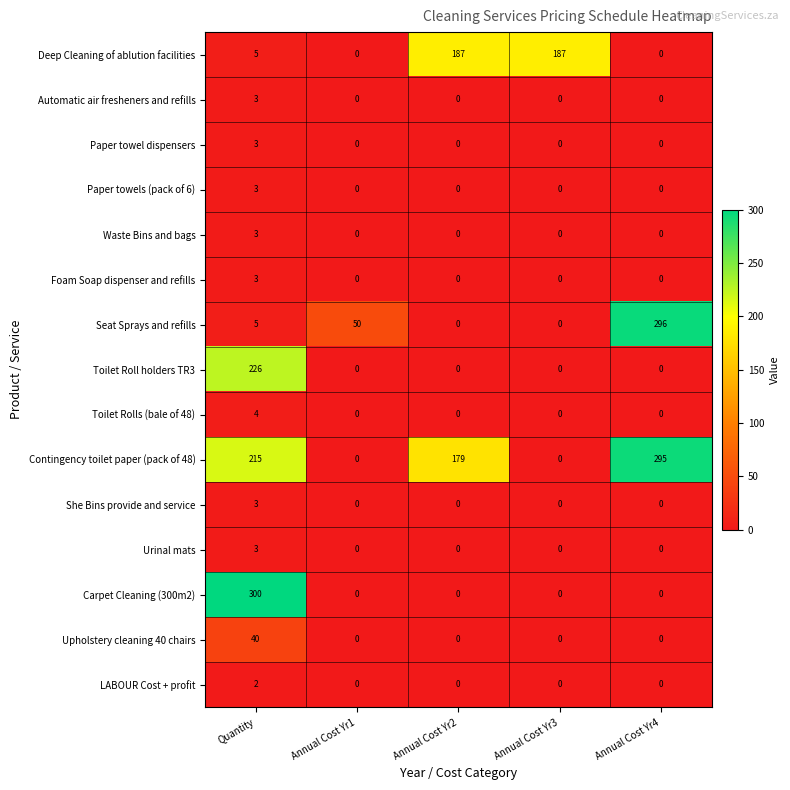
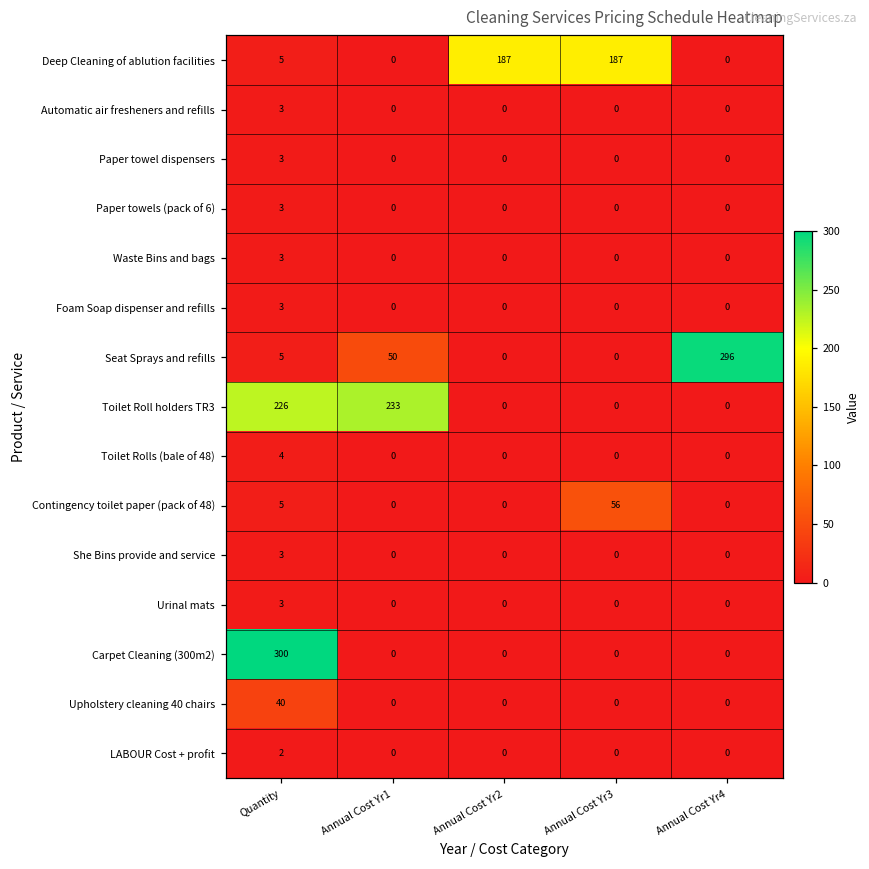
  {
    "Deep Cleaning of ablution facilities": {
      "Quantity": 5,
      "Annual Cost Yr1": 0,
      "Annual Cost Yr2": 187,
      "Annual Cost Yr3": 187,
      "Annual Cost Yr4": 0
    },
    "Automatic air fresheners and refills": {
      "Quantity": 3,
      "Annual Cost Yr1": 0,
      "Annual Cost Yr2": 0,
      "Annual Cost Yr3": 0,
      "Annual Cost Yr4": 0
    },
    "Paper towel dispensers": {
      "Quantity": 3,
      "Annual Cost Yr1": 0,
      "Annual Cost Yr2": 0,
      "Annual Cost Yr3": 0,
      "Annual Cost Yr4": 0
    },
    "Paper towels (pack of 6)": {
      "Quantity": 3,
      "Annual Cost Yr1": 0,
      "Annual Cost Yr2": 0,
      "Annual Cost Yr3": 0,
      "Annual Cost Yr4": 0
    },
    "Waste Bins and bags": {
      "Quantity": 3,
      "Annual Cost Yr1": 0,
      "Annual Cost Yr2": 0,
      "Annual Cost Yr3": 0,
      "Annual Cost Yr4": 0
    },
    "Foam Soap dispenser and refills": {
      "Quantity": 3,
      "Annual Cost Yr1": 0,
      "Annual Cost Yr2": 0,
      "Annual Cost Yr3": 0,
      "Annual Cost Yr4": 0
    },
    "Seat Sprays and refills": {
      "Quantity": 5,
      "Annual Cost Yr1": 50,
      "Annual Cost Yr2": 0,
      "Annual Cost Yr3": 0,
      "Annual Cost Yr4": 296
    },
    "Toilet Roll holders TR3": {
      "Quantity": 226,
-     "Annual Cost Yr1": 0,
+     "Annual Cost Yr1": 233,
      "Annual Cost Yr2": 0,
      "Annual Cost Yr3": 0,
      "Annual Cost Yr4": 0
    },
    "Toilet Rolls (bale of 48)": {
      "Quantity": 4,
      "Annual Cost Yr1": 0,
      "Annual Cost Yr2": 0,
      "Annual Cost Yr3": 0,
      "Annual Cost Yr4": 0
    },
    "Contingency toilet paper (pack of 48)": {
-     "Quantity": 215,
+     "Quantity": 5,
      "Annual Cost Yr1": 0,
-     "Annual Cost Yr2": 179,
-     "Annual Cost Yr3": 0,
-     "Annual Cost Yr4": 295
+     "Annual Cost Yr2": 0,
+     "Annual Cost Yr3": 56,
+     "Annual Cost Yr4": 0
    },
    "She Bins provide and service": {
      "Quantity": 3,
      "Annual Cost Yr1": 0,
      "Annual Cost Yr2": 0,
      "Annual Cost Yr3": 0,
      "Annual Cost Yr4": 0
    },
    "Urinal mats": {
      "Quantity": 3,
      "Annual Cost Yr1": 0,
      "Annual Cost Yr2": 0,
      "Annual Cost Yr3": 0,
      "Annual Cost Yr4": 0
    },
    "Carpet Cleaning (300m2)": {
      "Quantity": 300,
      "Annual Cost Yr1": 0,
      "Annual Cost Yr2": 0,
      "Annual Cost Yr3": 0,
      "Annual Cost Yr4": 0
    },
    "Upholstery cleaning 40 chairs": {
      "Quantity": 40,
      "Annual Cost Yr1": 0,
      "Annual Cost Yr2": 0,
      "Annual Cost Yr3": 0,
      "Annual Cost Yr4": 0
    },
    "LABOUR Cost + profit": {
      "Quantity": 2,
      "Annual Cost Yr1": 0,
      "Annual Cost Yr2": 0,
      "Annual Cost Yr3": 0,
      "Annual Cost Yr4": 0
    }
  }
